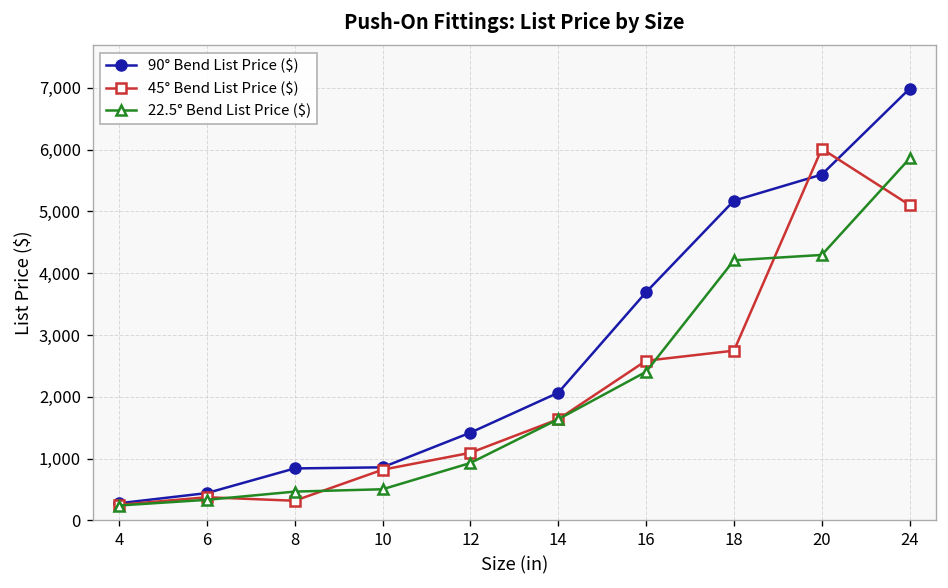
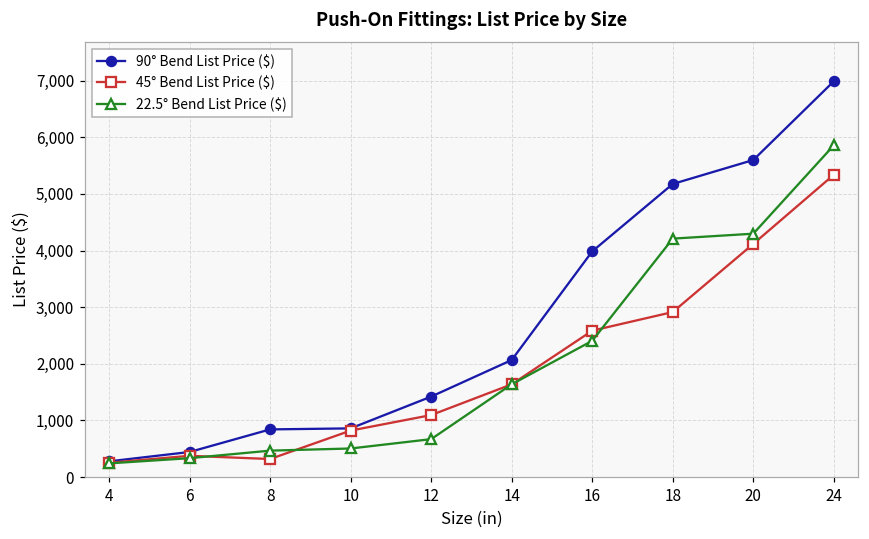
  {
    "90° Bend List Price ($)": {
      "6": "400",
      "8": "800",
      "12": "1,400",
      "14": "2,100",
-     "16": "3,700",
+     "16": "4,000",
      "18": "5,200",
      "20": "5,600",
      "24": "7,000"
    },
    "45° Bend List Price ($)": {
      "8": "300",
      "12": "1,100",
      "16": "2,600",
-     "18": "2,700",
-     "20": "6,000",
-     "24": "5,100"
+     "18": "2,900",
+     "20": "4,100",
+     "24": "5,300"
    },
    "22.5° Bend List Price ($)": {
      "8": "500",
      "10": "500",
-     "12": "900",
+     "12": "700",
      "16": "2,400",
      "18": "4,200",
      "20": "4,300",
      "24": "5,900"
    }
  }
